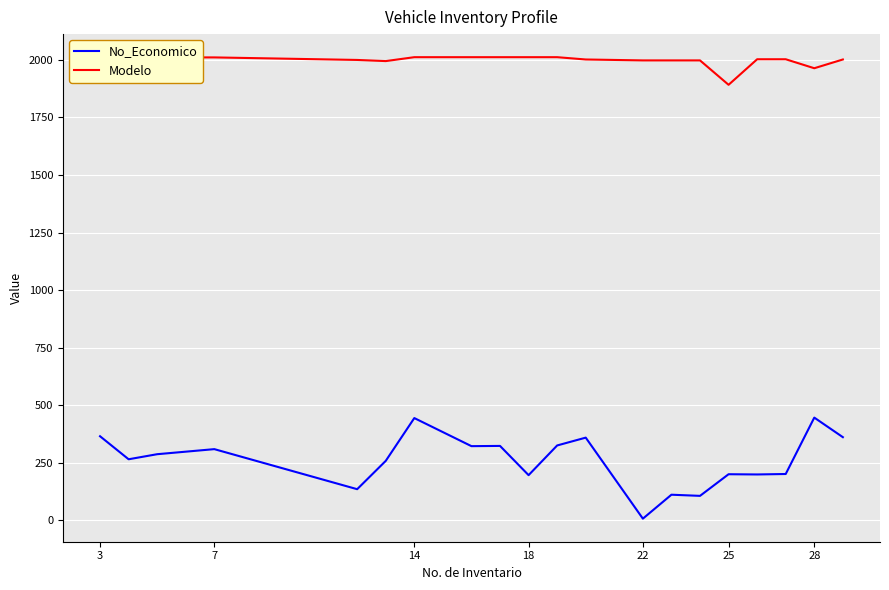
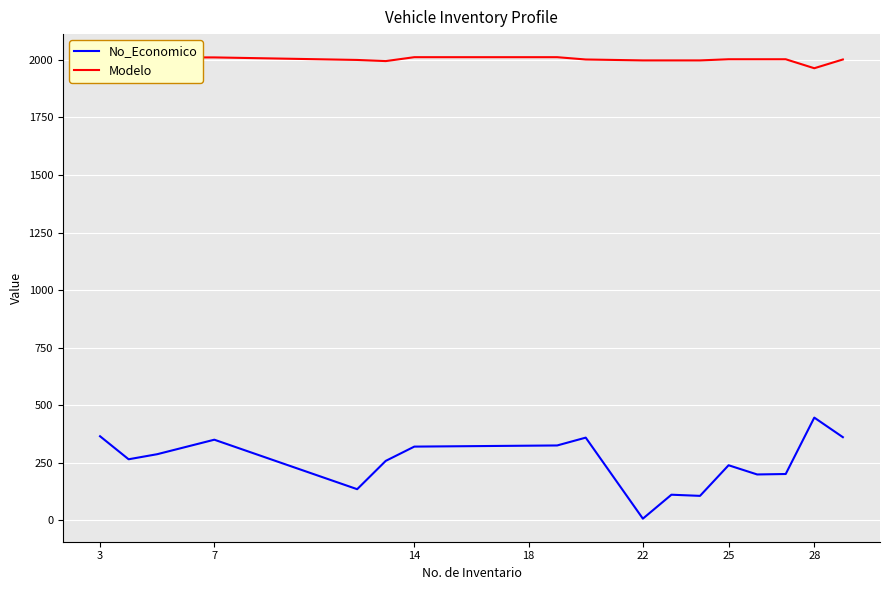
  {
    "No_Economico": {
      "3": 370,
-     "7": 310,
-     "14": 440,
-     "18": 200,
+     "7": 350,
+     "14": 320,
+     "18": 320,
      "22": 10,
-     "25": 200,
+     "25": 240,
      "28": 450
    },
    "Modelo": {
      "7": 2010,
      "14": 2010,
      "18": 2010,
      "22": 2000,
-     "25": 1890,
+     "25": 2000,
      "28": 1960
    }
  }
